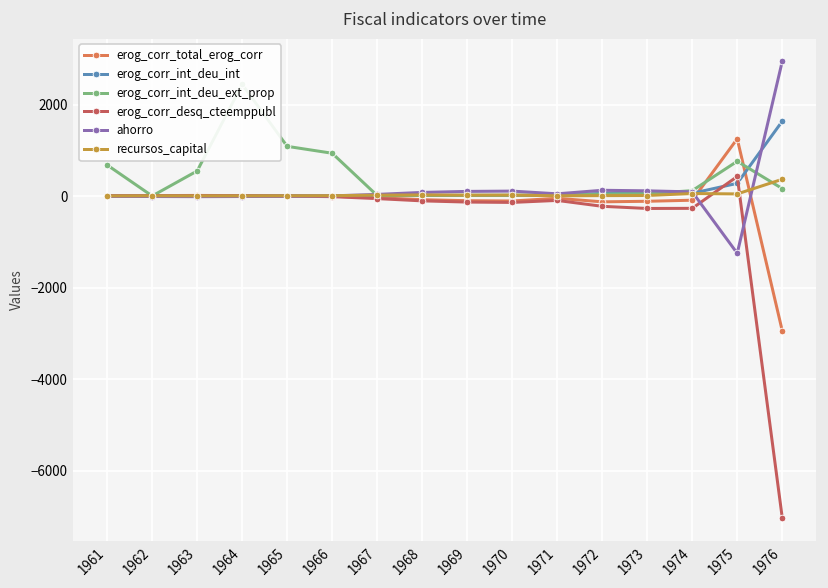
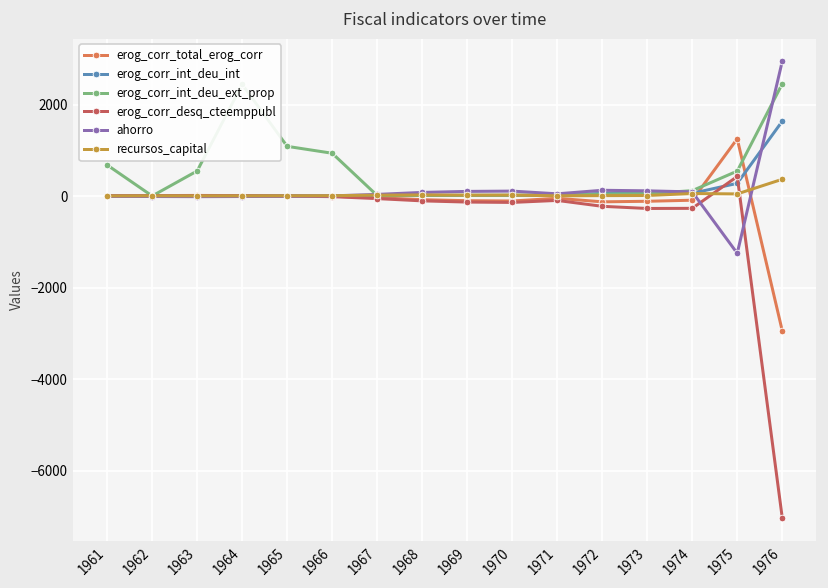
  {
    "erog_corr_int_deu_ext_prop": {
      "1961": 700,
      "1963": 500,
      "1965": 1100,
      "1966": 900,
-     "1975": 800,
-     "1976": 200
+     "1975": 500,
+     "1976": 2500
    }
  }
